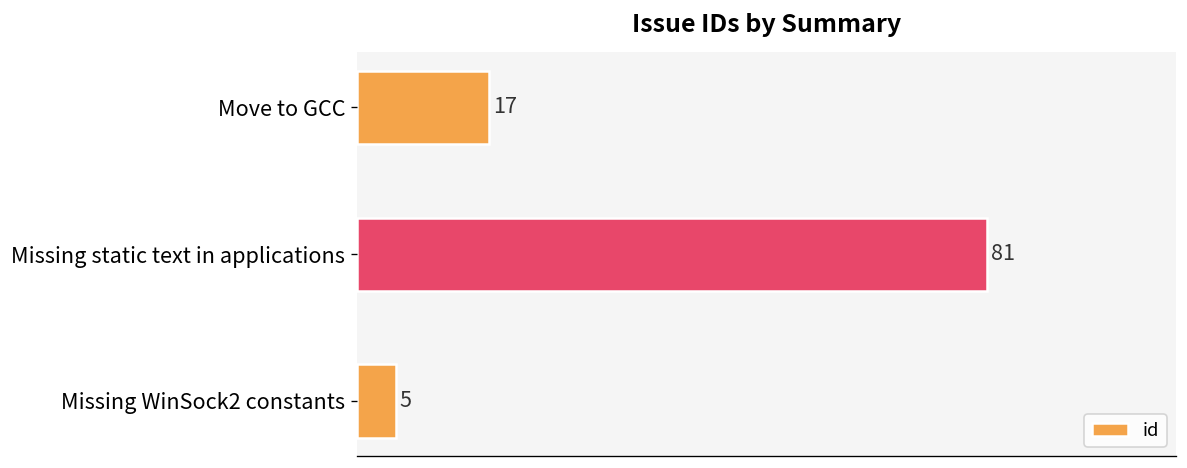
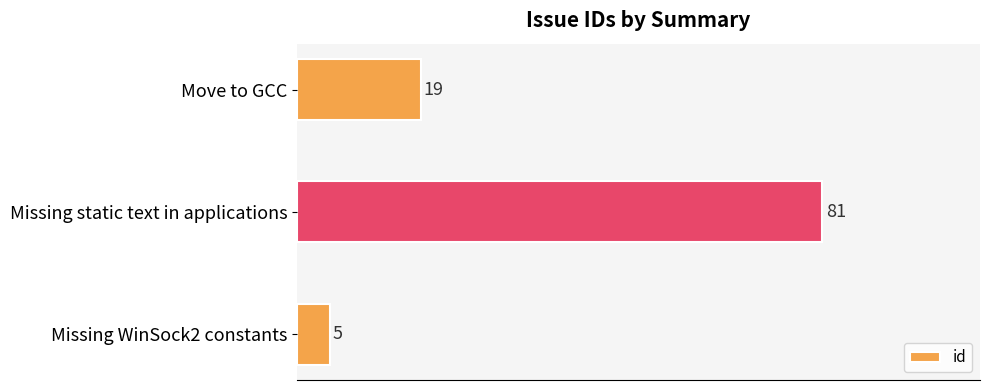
  {
-   "Move to GCC": 17,
+   "Move to GCC": 19,
    "Missing static text in applications": 81,
    "Missing WinSock2 constants": 5
  }
